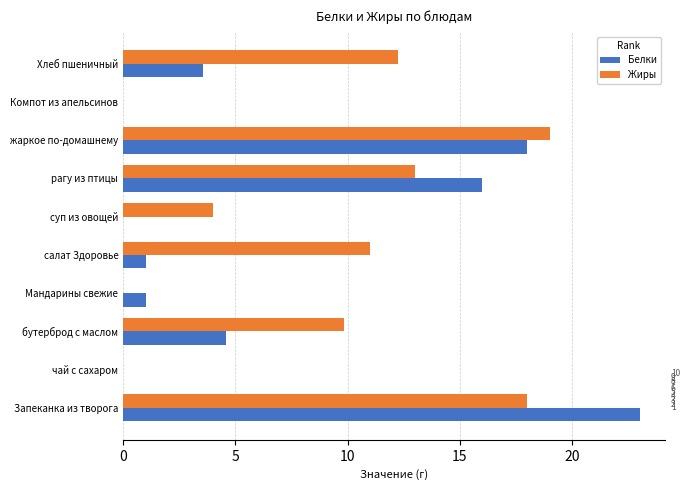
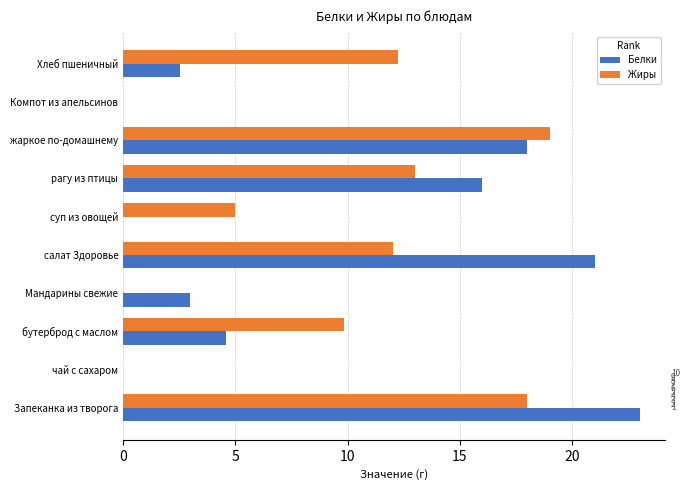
  {
    "Белки": {
-     "Хлеб пшеничный": 3.6,
+     "Хлеб пшеничный": 2.5,
      "Компот из апельсинов": 0.0,
      "жаркое по-домашнему": 18.0,
      "рагу из птицы": 16.0,
      "суп из овощей": 0.0,
-     "салат Здоровье": 1,
-     "Мандарины свежие": 1,
+     "салат Здоровье": 21,
+     "Мандарины свежие": 3,
      "бутерброд с маслом": 4.6,
      "чай с сахаром": 0.0,
      "Запеканка из творога": 23.0
    },
    "Жиры": {
      "Хлеб пшеничный": 12.2,
      "Компот из апельсинов": 0,
      "жаркое по-домашнему": 19,
      "рагу из птицы": 13,
-     "суп из овощей": 4,
-     "салат Здоровье": 11,
+     "суп из овощей": 5,
+     "салат Здоровье": 12,
      "Мандарины свежие": 0,
      "бутерброд с маслом": 9.8,
      "чай с сахаром": 0,
      "Запеканка из творога": 18
    }
  }
